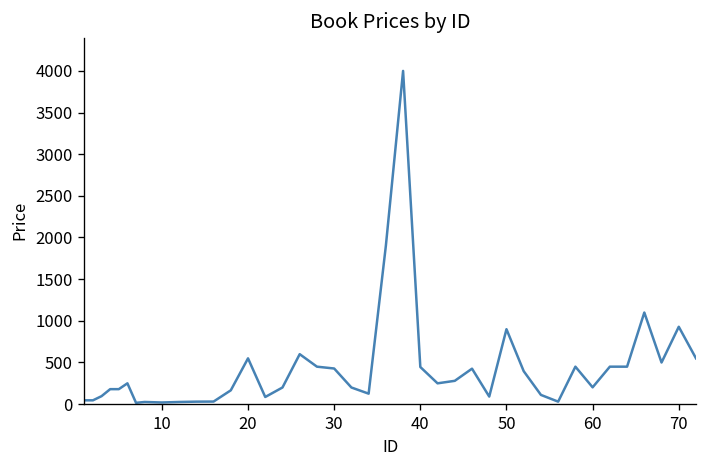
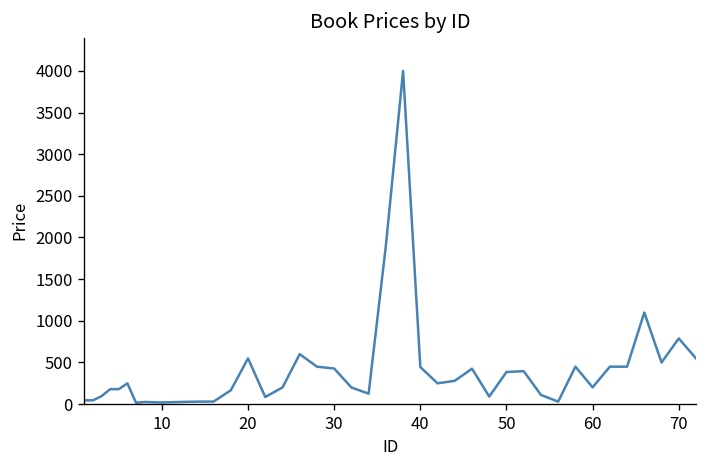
  {
    "10": 0,
    "20": 500,
    "30": 400,
    "40": 400,
-   "50": 900,
+   "50": 400,
    "60": 200,
-   "70": 900
+   "70": 800
  }
